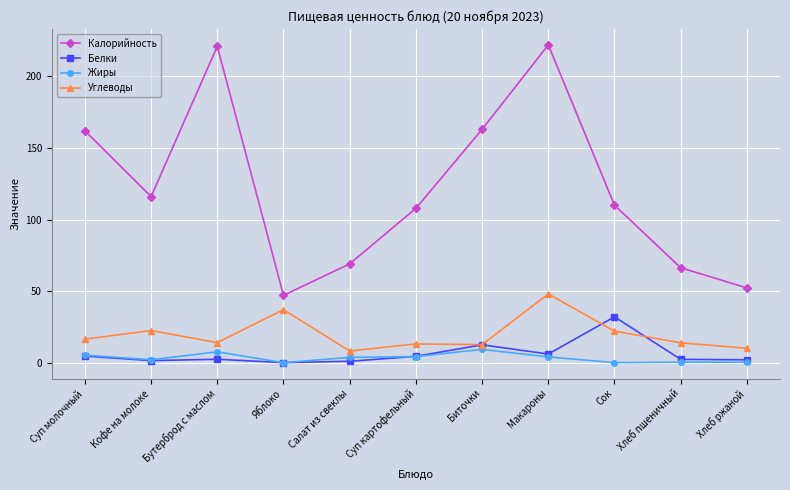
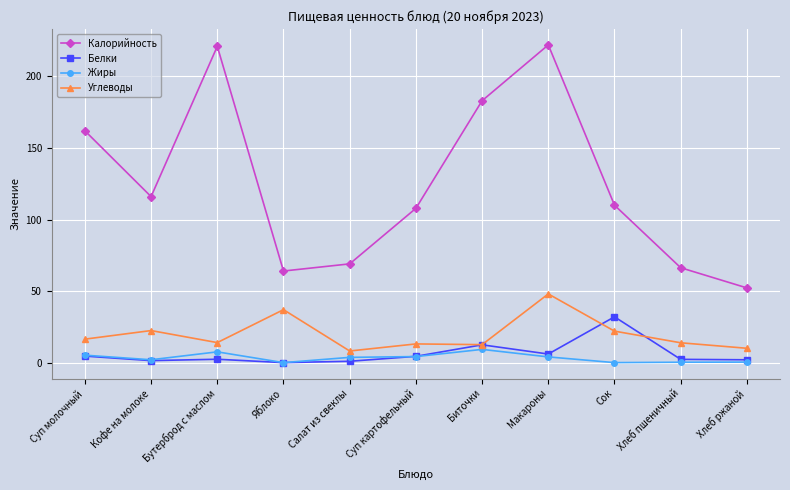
  {
    "Калорийность": {
      "Суп молочный": 162,
      "Кофе на молоке": 116,
      "Бутерброд с маслом": 221,
-     "Яблоко": 47,
+     "Яблоко": 64,
      "Салат из свеклы": 69,
      "Суп картофельный": 108,
-     "Биточки": 163,
+     "Биточки": 183,
      "Макароны": 222,
      "Сок": 110,
      "Хлеб пшеничный": 66,
      "Хлеб ржаной": 52
    },
    "Белки": {
      "Бутерброд с маслом": 2,
      "Салат из свеклы": 1,
      "Макароны": 6,
      "Сок": 32,
      "Хлеб пшеничный": 2
    },
    "Жиры": {
      "Бутерброд с маслом": 8,
      "Салат из свеклы": 4,
      "Биточки": 9,
      "Макароны": 4,
      "Сок": 0,
      "Хлеб пшеничный": 0
    },
    "Углеводы": {
      "Суп молочный": 16,
      "Кофе на молоке": 22,
      "Бутерброд с маслом": 14,
      "Яблоко": 37,
      "Салат из свеклы": 8,
      "Суп картофельный": 13,
      "Макароны": 48,
      "Сок": 22,
      "Хлеб пшеничный": 14,
      "Хлеб ржаной": 10
    }
  }
